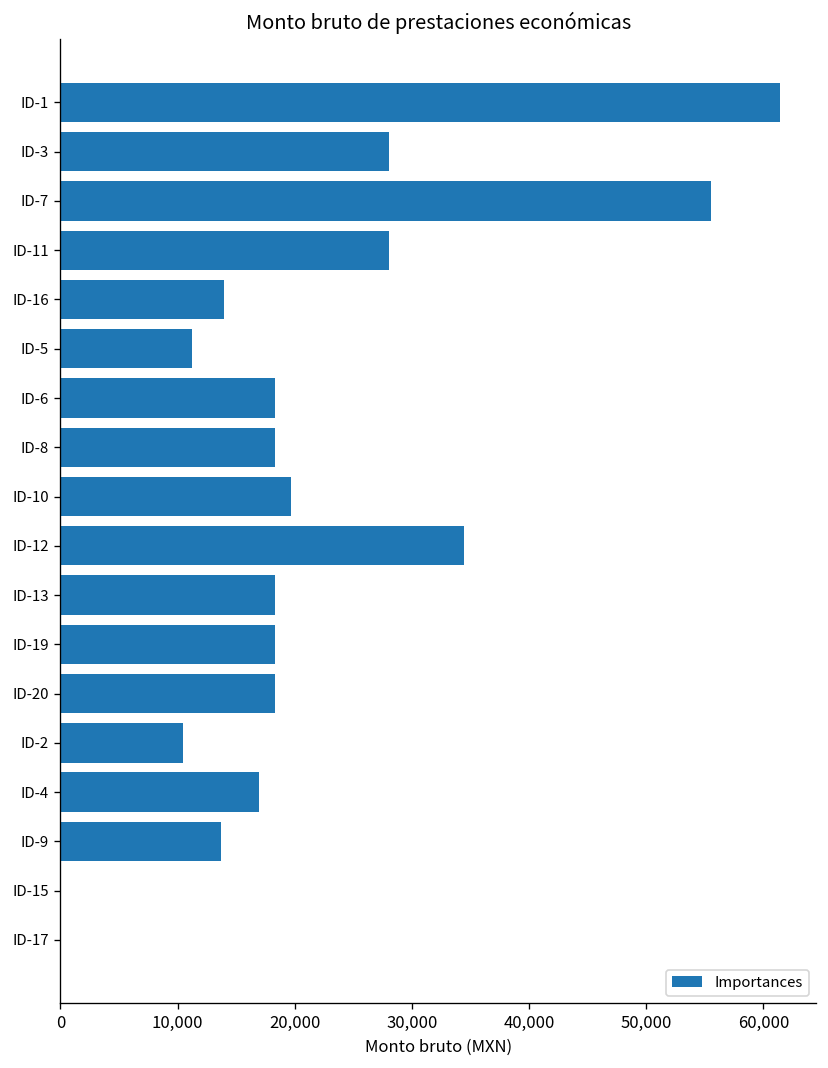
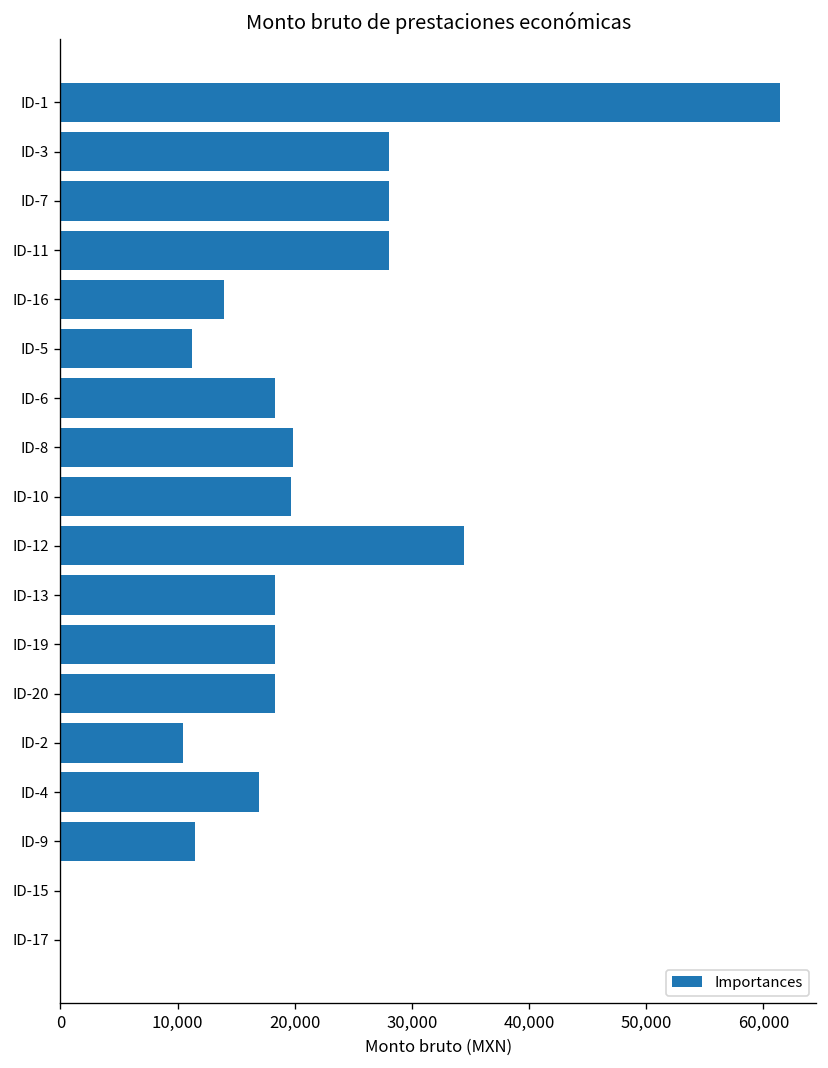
  {
    "ID-1": "61,000",
    "ID-3": "28,000",
-   "ID-7": "56,000",
+   "ID-7": "28,000",
    "ID-11": "28,000",
    "ID-16": "14,000",
    "ID-5": "11,000",
    "ID-6": "18,000",
-   "ID-8": "18,000",
+   "ID-8": "20,000",
    "ID-10": "20,000",
    "ID-12": "34,000",
    "ID-13": "18,000",
    "ID-19": "18,000",
    "ID-20": "18,000",
    "ID-2": "10,000",
    "ID-4": "17,000",
-   "ID-9": "14,000",
+   "ID-9": "11,000",
    "ID-15": "0",
    "ID-17": "0"
  }
